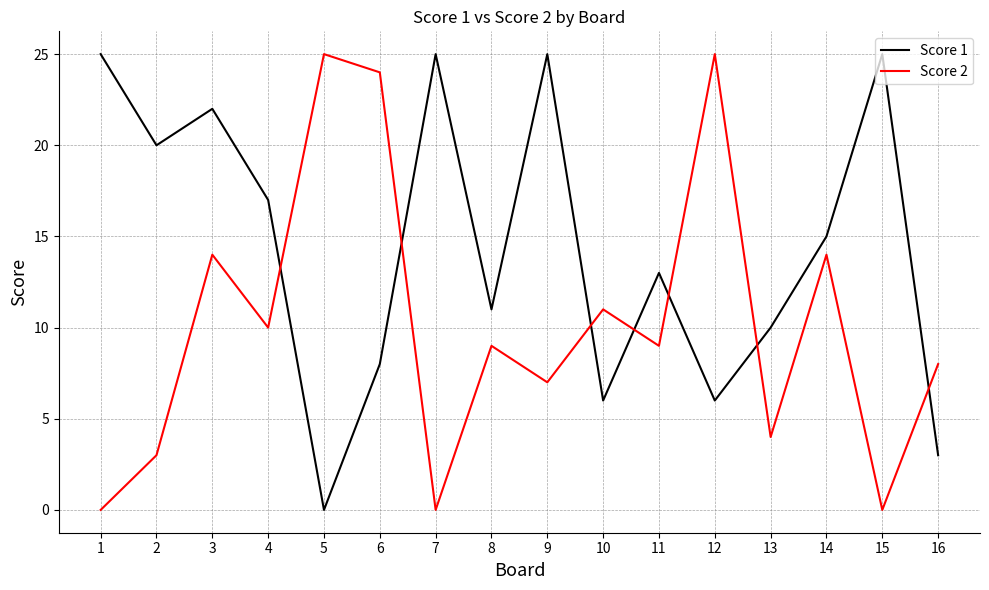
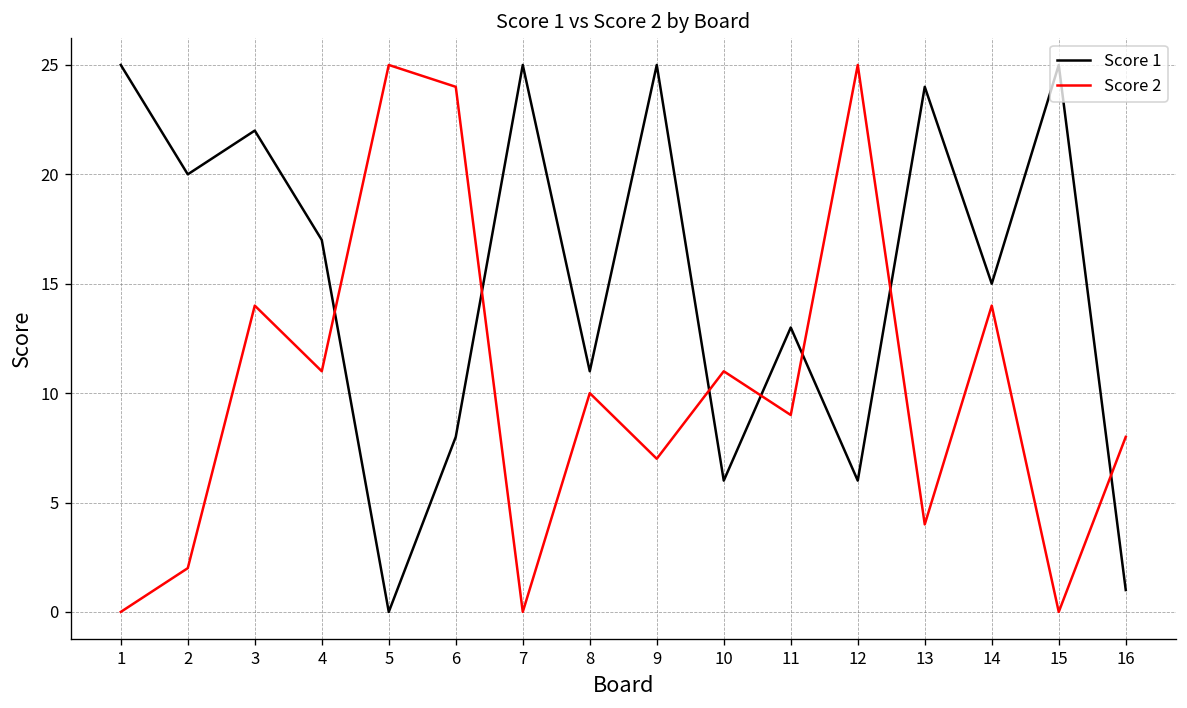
  {
    "Score 1": {
      "1": 25,
      "2": 20,
      "3": 22,
      "4": 17,
      "5": 0,
      "6": 8,
      "7": 25,
      "8": 11,
      "9": 25,
      "10": 6,
      "11": 13,
      "12": 6,
-     "13": 10,
+     "13": 24,
      "14": 15,
-     "16": 3
+     "16": 1
    },
    "Score 2": {
      "1": 0,
-     "2": 3,
+     "2": 2,
      "3": 14,
-     "4": 10,
+     "4": 11,
      "5": 25,
      "6": 24,
      "7": 0,
-     "8": 9,
+     "8": 10,
      "9": 7,
      "10": 11,
      "11": 9,
      "12": 25,
      "13": 4,
      "14": 14,
      "15": 0,
      "16": 8
    }
  }
